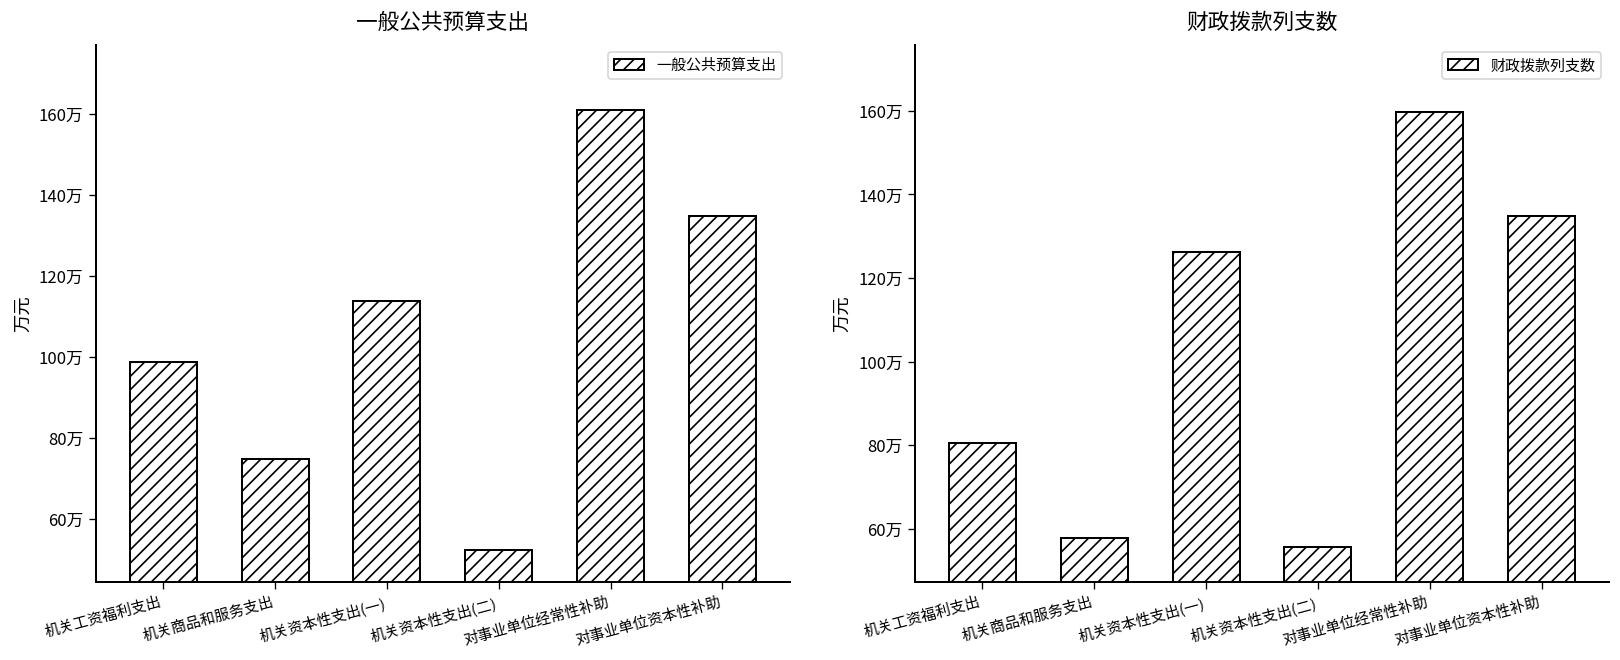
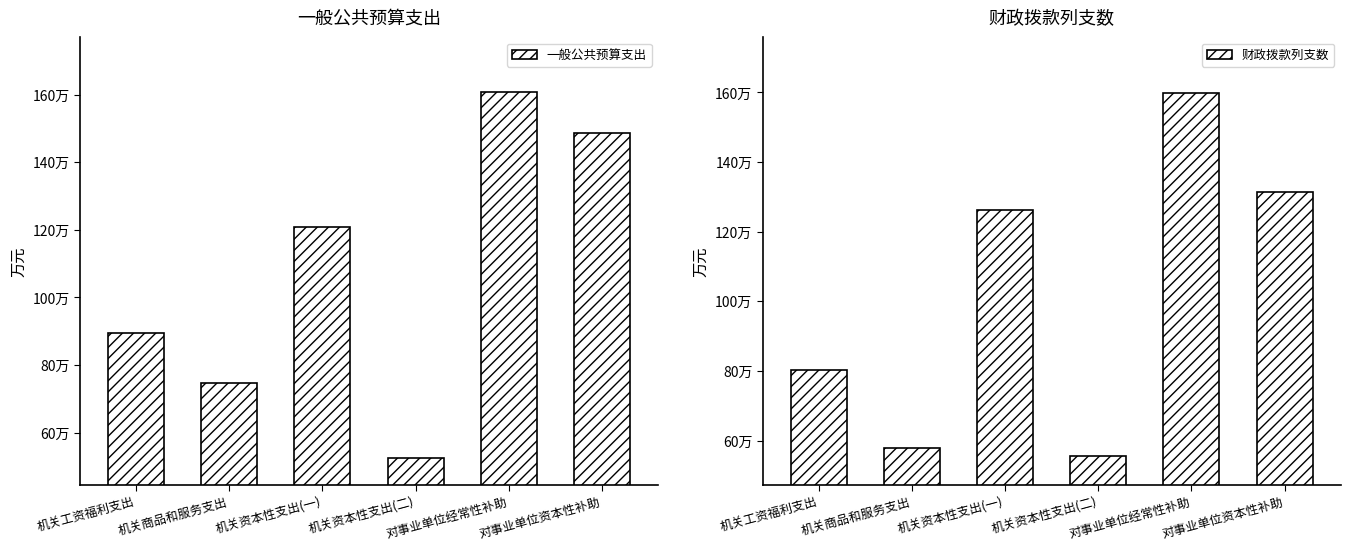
  {
    "一般公共预算支出": {
-     "机关工资福利支出": "99万",
+     "机关工资福利支出": "90万",
      "机关商品和服务支出": "75万",
-     "机关资本性支出(一)": "114万",
+     "机关资本性支出(一)": "121万",
      "机关资本性支出(二)": "52万",
      "对事业单位经常性补助": "161万",
-     "对事业单位资本性补助": "135万"
+     "对事业单位资本性补助": "149万"
    },
    "财政拨款列支数": {
      "机关工资福利支出": "80万",
      "机关商品和服务支出": "58万",
      "机关资本性支出(一)": "126万",
      "机关资本性支出(二)": "56万",
      "对事业单位经常性补助": "160万",
-     "对事业单位资本性补助": "135万"
+     "对事业单位资本性补助": "131万"
    }
  }
